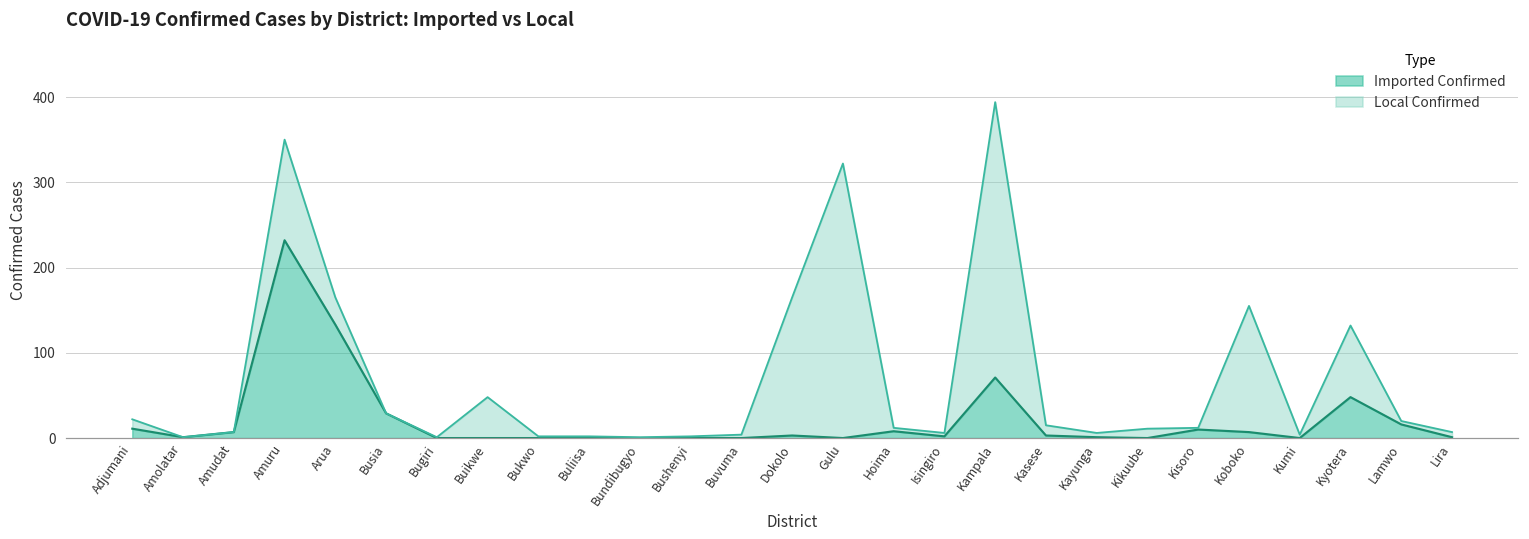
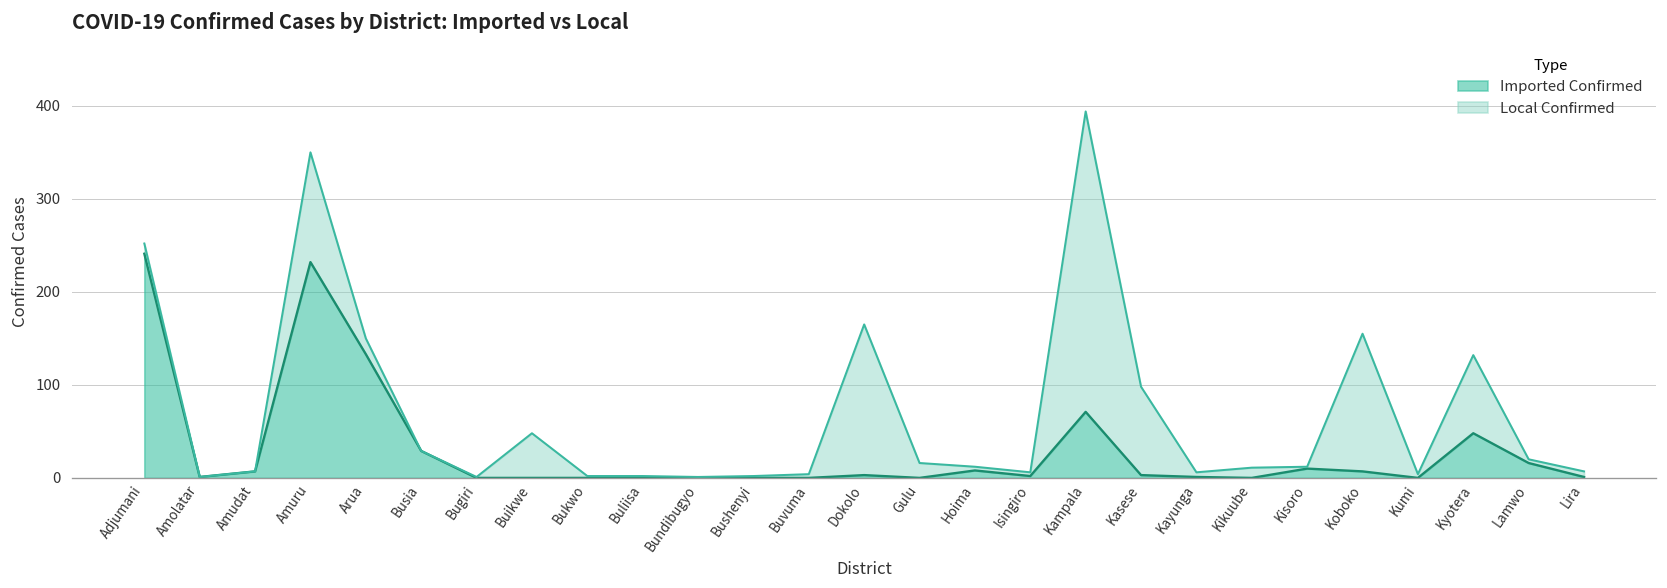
  {
    "Imported Confirmed": {
-     "Adjumani": 10,
+     "Adjumani": 240,
      "Amuru": 230,
      "Arua": 130,
      "Buikwe": 0,
      "Buvuma": 0,
      "Dokolo": 0,
      "Gulu": 0,
      "Hoima": 10,
      "Isingiro": 0,
      "Kampala": 70,
      "Kasese": 0,
      "Kayunga": 0,
      "Kikuube": 0,
      "Koboko": 10,
      "Kumi": 0,
      "Kyotera": 50,
      "Lamwo": 20,
      "Lira": 0
    },
    "Local Confirmed": {
      "Adjumani": 10,
      "Amuru": 120,
-     "Arua": 30,
+     "Arua": 20,
      "Buikwe": 50,
      "Buvuma": 0,
      "Dokolo": 160,
-     "Gulu": 320,
+     "Gulu": 20,
      "Hoima": 0,
      "Isingiro": 0,
      "Kampala": 320,
-     "Kasese": 10,
+     "Kasese": 100,
      "Kayunga": 10,
      "Kikuube": 10,
      "Koboko": 150,
      "Kumi": 0,
      "Kyotera": 80,
      "Lamwo": 0,
      "Lira": 10
    }
  }
